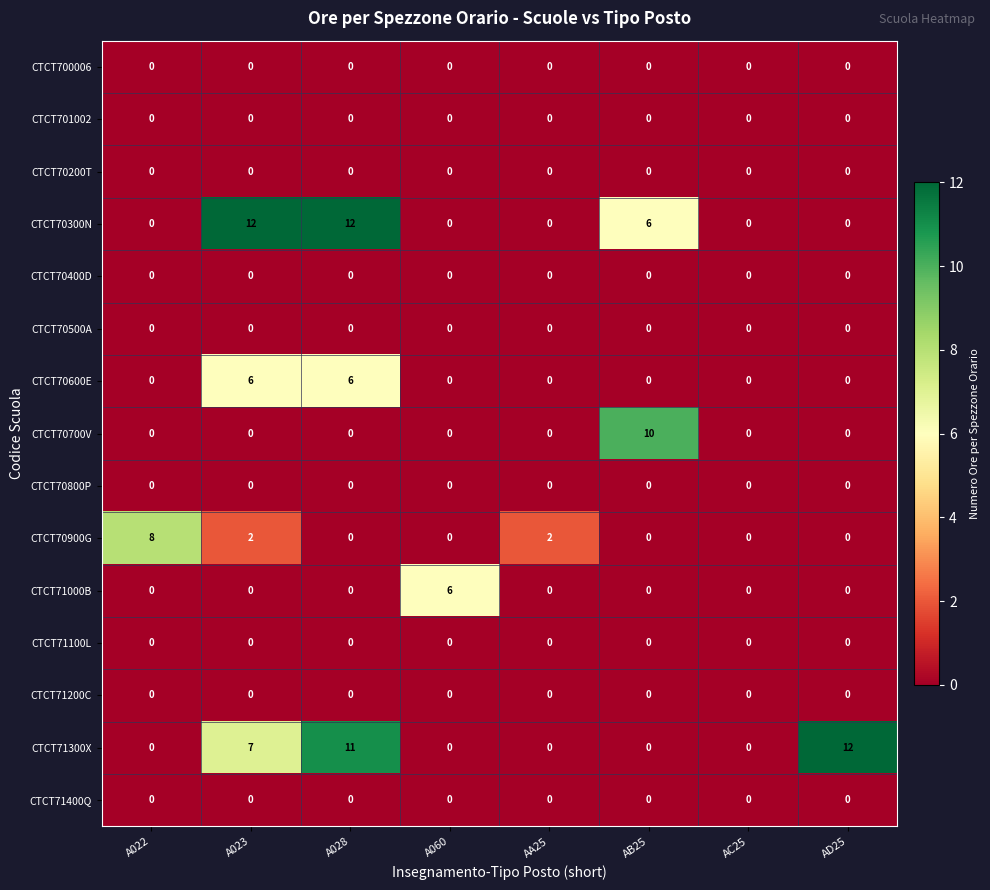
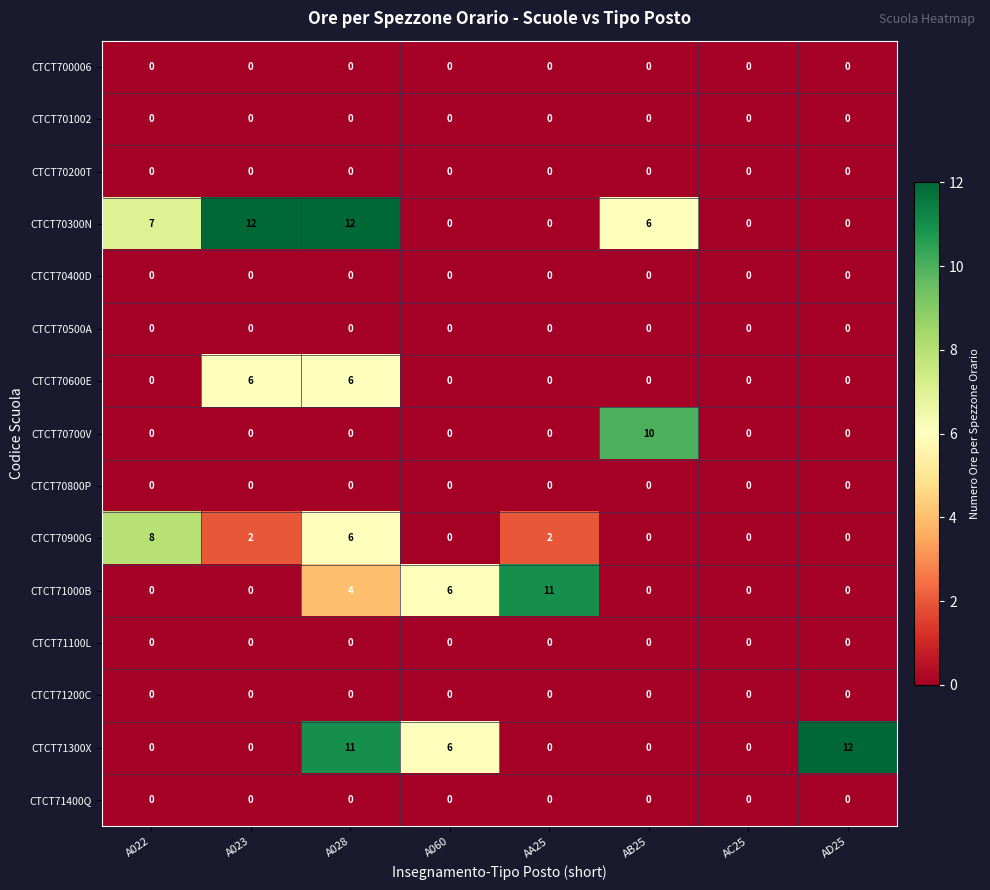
  {
    "CTCT700006": {
      "A022": 0,
      "A023": 0,
      "A028": 0,
      "A060": 0,
      "AA25": 0,
      "AB25": 0,
      "AC25": 0,
      "AD25": 0
    },
    "CTCT701002": {
      "A022": 0,
      "A023": 0,
      "A028": 0,
      "A060": 0,
      "AA25": 0,
      "AB25": 0,
      "AC25": 0,
      "AD25": 0
    },
    "CTCT70200T": {
      "A022": 0,
      "A023": 0,
      "A028": 0,
      "A060": 0,
      "AA25": 0,
      "AB25": 0,
      "AC25": 0,
      "AD25": 0
    },
    "CTCT70300N": {
-     "A022": 0,
+     "A022": 7,
      "A023": 12,
      "A028": 12,
      "A060": 0,
      "AA25": 0,
      "AB25": 6,
      "AC25": 0,
      "AD25": 0
    },
    "CTCT70400D": {
      "A022": 0,
      "A023": 0,
      "A028": 0,
      "A060": 0,
      "AA25": 0,
      "AB25": 0,
      "AC25": 0,
      "AD25": 0
    },
    "CTCT70500A": {
      "A022": 0,
      "A023": 0,
      "A028": 0,
      "A060": 0,
      "AA25": 0,
      "AB25": 0,
      "AC25": 0,
      "AD25": 0
    },
    "CTCT70600E": {
      "A022": 0,
      "A023": 6,
      "A028": 6,
      "A060": 0,
      "AA25": 0,
      "AB25": 0,
      "AC25": 0,
      "AD25": 0
    },
    "CTCT70700V": {
      "A022": 0,
      "A023": 0,
      "A028": 0,
      "A060": 0,
      "AA25": 0,
      "AB25": 10,
      "AC25": 0,
      "AD25": 0
    },
    "CTCT70800P": {
      "A022": 0,
      "A023": 0,
      "A028": 0,
      "A060": 0,
      "AA25": 0,
      "AB25": 0,
      "AC25": 0,
      "AD25": 0
    },
    "CTCT70900G": {
      "A022": 8,
      "A023": 2,
-     "A028": 0,
+     "A028": 6,
      "A060": 0,
      "AA25": 2,
      "AB25": 0,
      "AC25": 0,
      "AD25": 0
    },
    "CTCT71000B": {
      "A022": 0,
      "A023": 0,
-     "A028": 0,
+     "A028": 4,
      "A060": 6,
-     "AA25": 0,
+     "AA25": 11,
      "AB25": 0,
      "AC25": 0,
      "AD25": 0
    },
    "CTCT71100L": {
      "A022": 0,
      "A023": 0,
      "A028": 0,
      "A060": 0,
      "AA25": 0,
      "AB25": 0,
      "AC25": 0,
      "AD25": 0
    },
    "CTCT71200C": {
      "A022": 0,
      "A023": 0,
      "A028": 0,
      "A060": 0,
      "AA25": 0,
      "AB25": 0,
      "AC25": 0,
      "AD25": 0
    },
    "CTCT71300X": {
      "A022": 0,
-     "A023": 7,
+     "A023": 0,
      "A028": 11,
-     "A060": 0,
+     "A060": 6,
      "AA25": 0,
      "AB25": 0,
      "AC25": 0,
      "AD25": 12
    },
    "CTCT71400Q": {
      "A022": 0,
      "A023": 0,
      "A028": 0,
      "A060": 0,
      "AA25": 0,
      "AB25": 0,
      "AC25": 0,
      "AD25": 0
    }
  }
